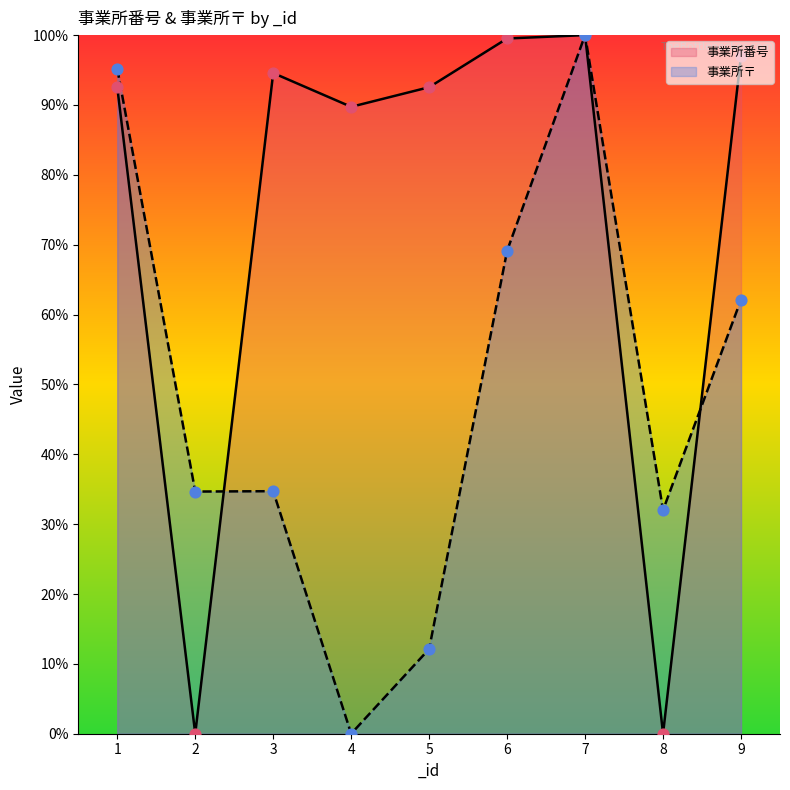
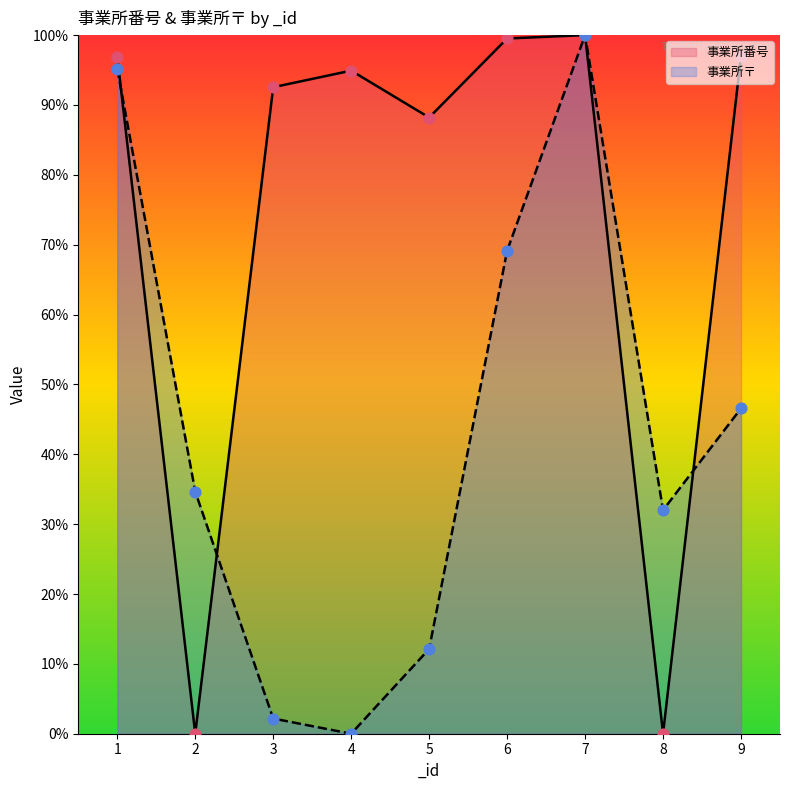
  {
    "事業所番号": {
-     "1": "93%",
+     "1": "97%",
      "2": "0%",
-     "3": "95%",
-     "4": "90%",
-     "5": "93%",
+     "3": "93%",
+     "4": "95%",
+     "5": "88%",
      "6": "100%",
      "8": "0%"
    },
    "事業所〒": {
      "1": "95%",
      "2": "35%",
-     "3": "35%",
+     "3": "2%",
      "4": "0%",
      "5": "12%",
      "6": "69%",
      "8": "32%",
-     "9": "62%"
+     "9": "47%"
    }
  }
